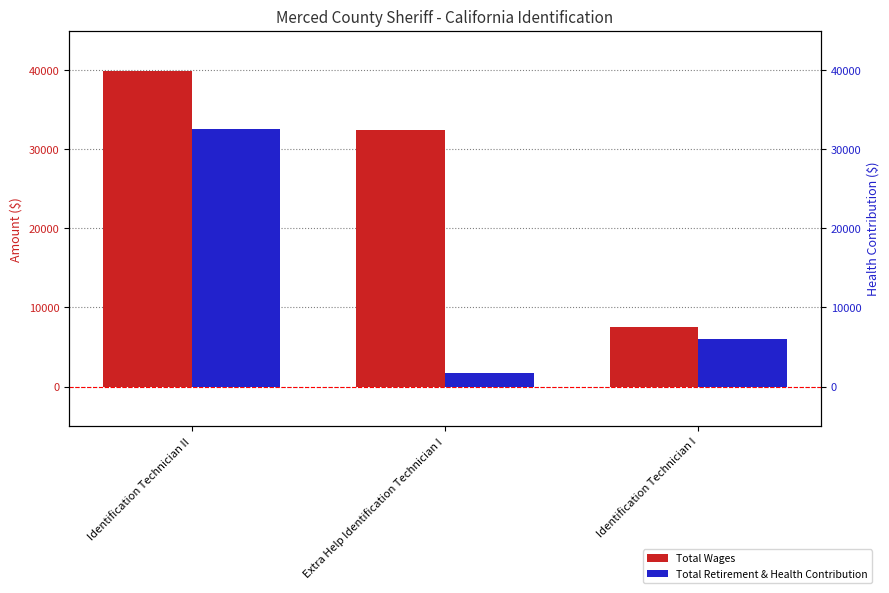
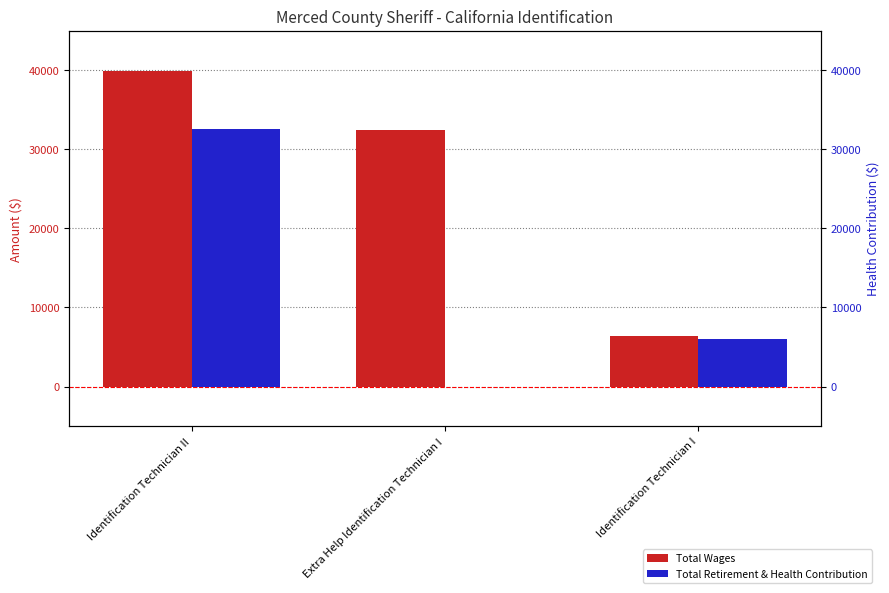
  {
    "Total Wages": {
      "Identification Technician II": 40000,
      "Extra Help Identification Technician I": 32000,
-     "Identification Technician I": 8000
+     "Identification Technician I": 6000
    },
    "Total Retirement & Health Contribution": {
      "Identification Technician II": 33000,
-     "Extra Help Identification Technician I": 2000,
+     "Extra Help Identification Technician I": 0,
      "Identification Technician I": 6000
    }
  }
